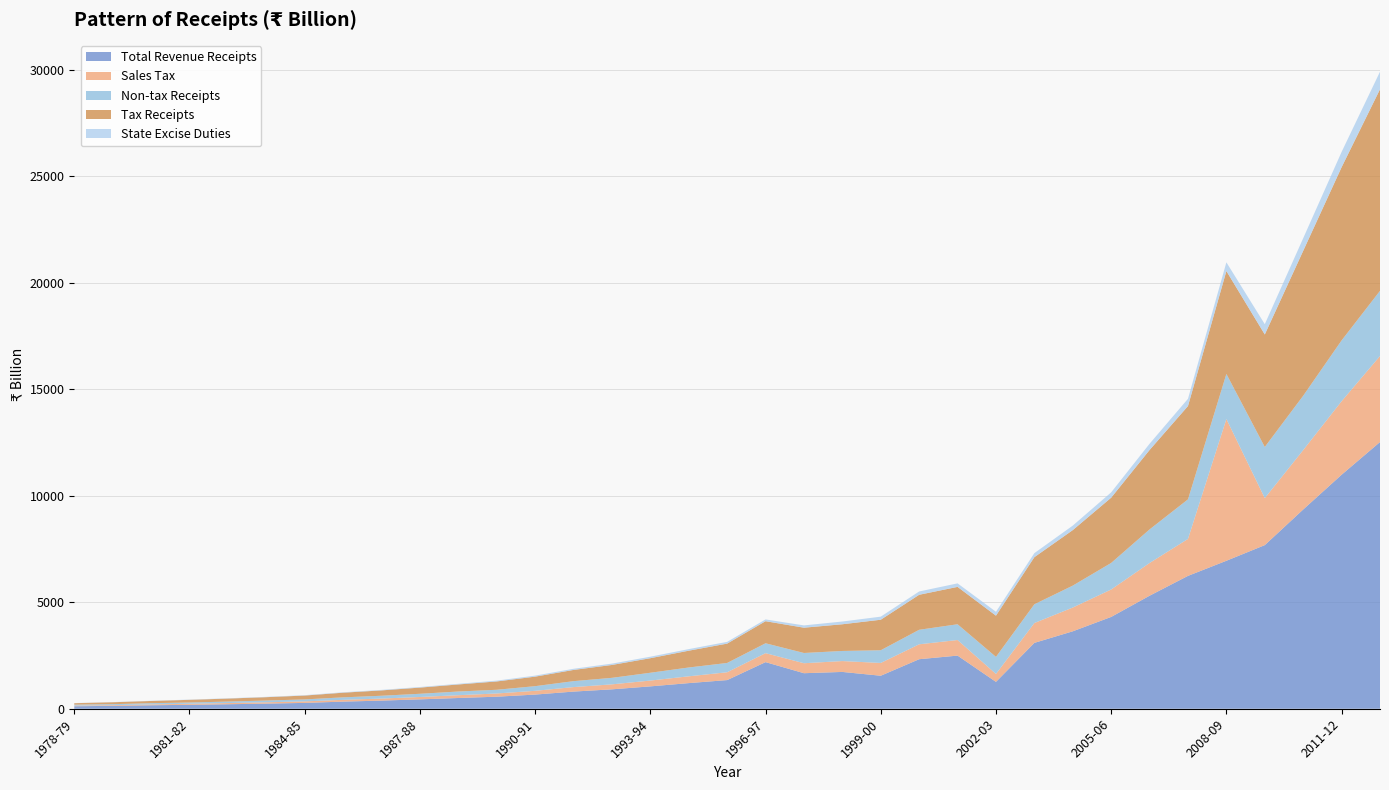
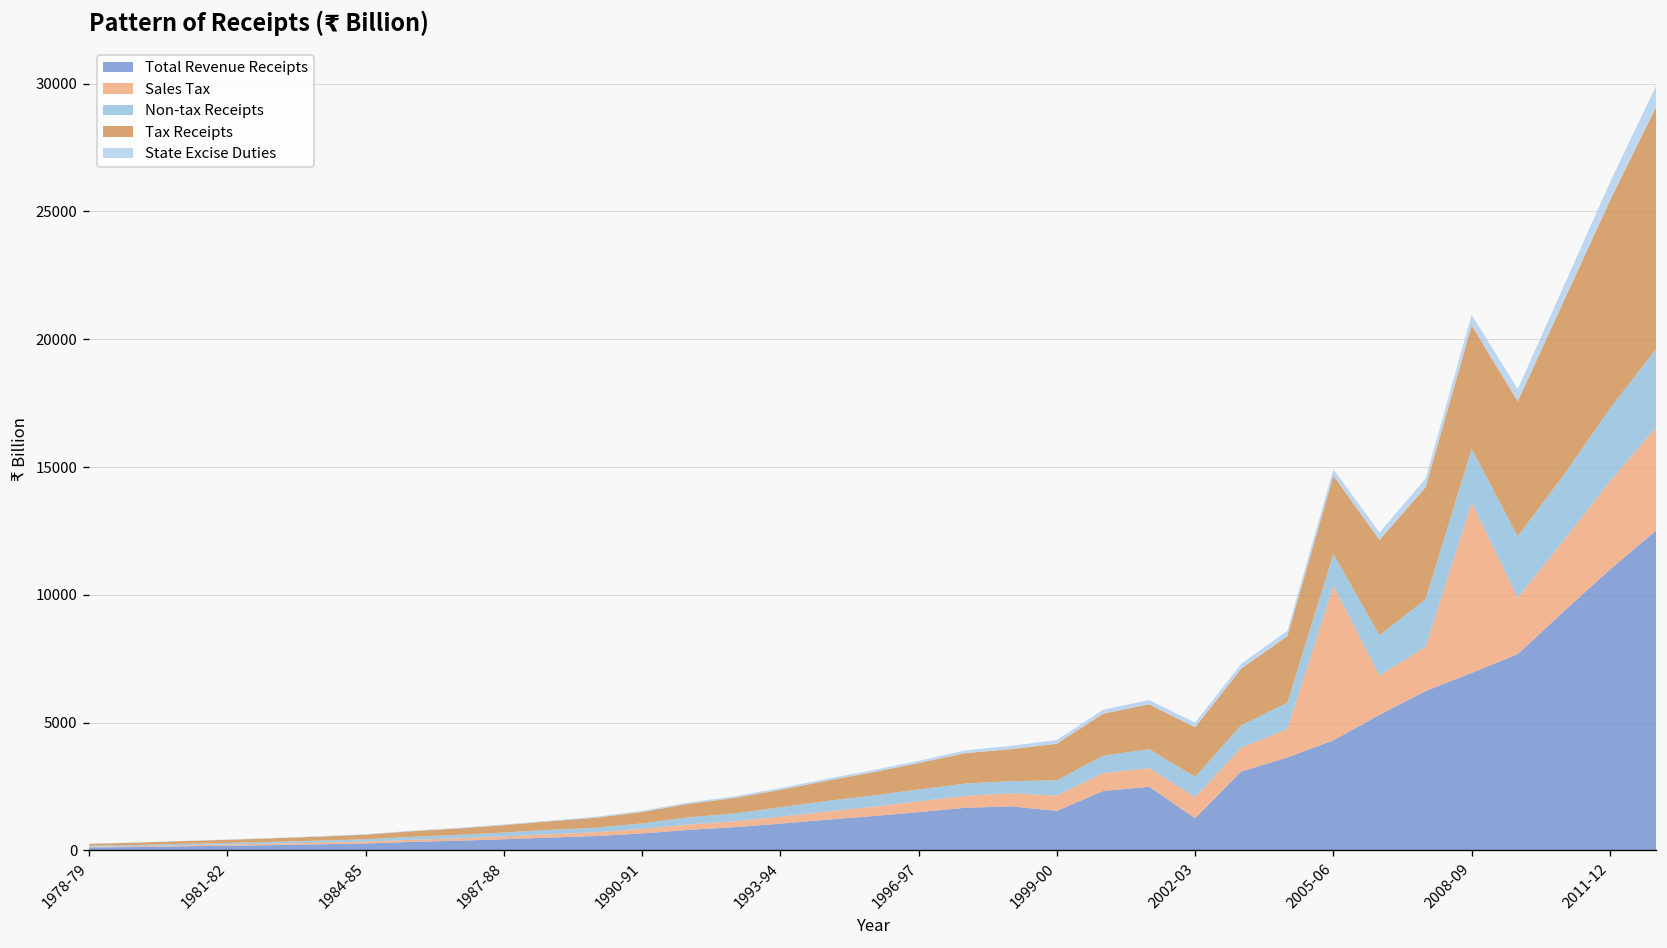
  {
    "Total Revenue Receipts": {
      "1990-91": 700,
      "1993-94": 1000,
-     "1996-97": 2200,
+     "1996-97": 1500,
      "1999-00": 1500,
      "2002-03": 1300,
      "2005-06": 4300,
      "2008-09": 6900,
      "2011-12": 11000
    },
    "Sales Tax": {
      "1990-91": 200,
      "1993-94": 300,
      "1996-97": 400,
      "1999-00": 600,
-     "2002-03": 400,
-     "2005-06": 1300,
+     "2002-03": 800,
+     "2005-06": 6000,
      "2008-09": 6700,
      "2011-12": 3500
    },
    "Tax Receipts": {
      "1999-00": 1400,
      "2002-03": 1900,
      "2005-06": 3100,
      "2008-09": 4800,
      "2011-12": 8100
    }
  }
